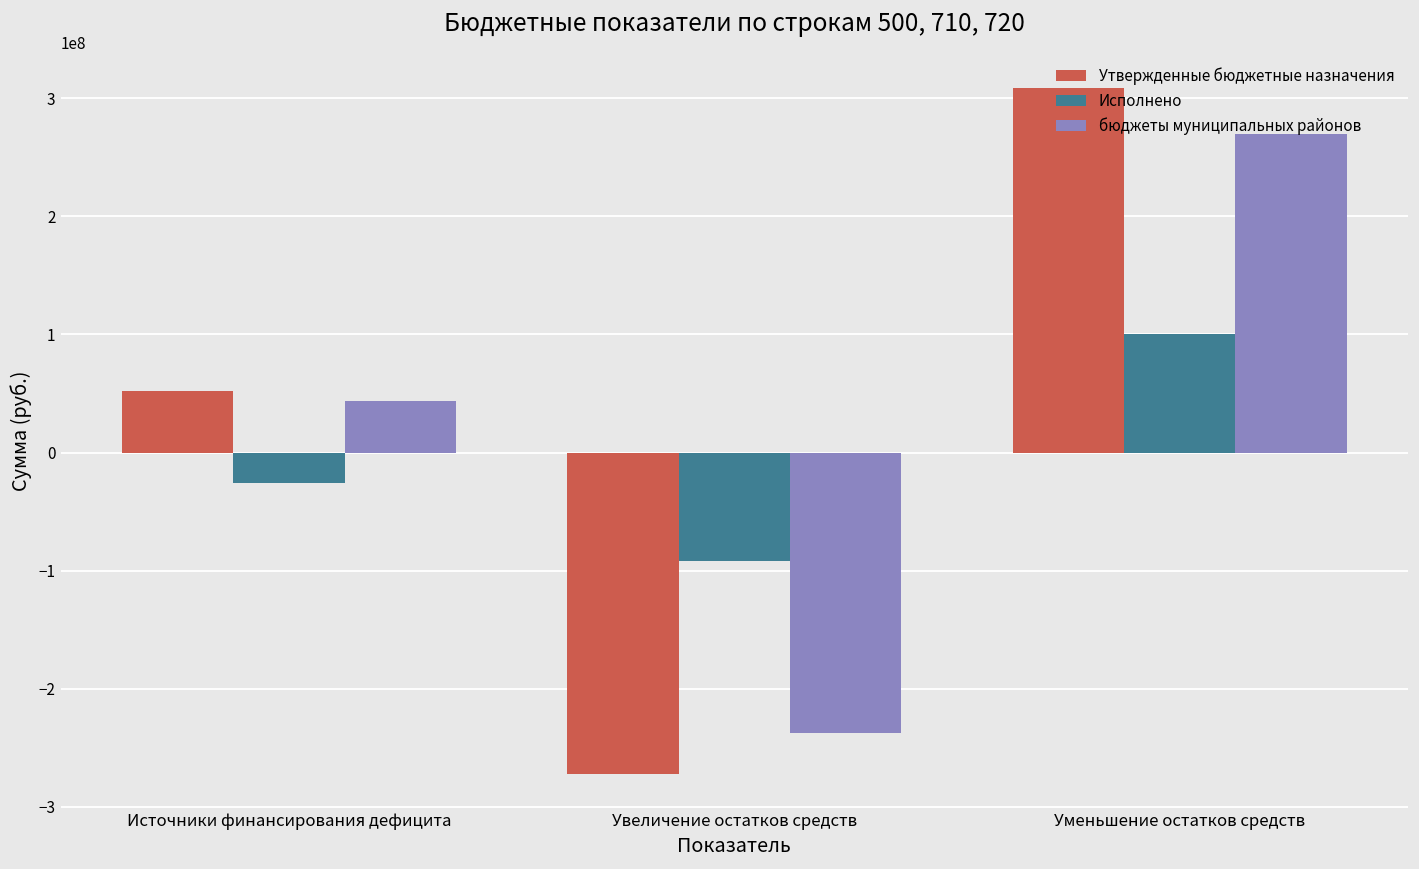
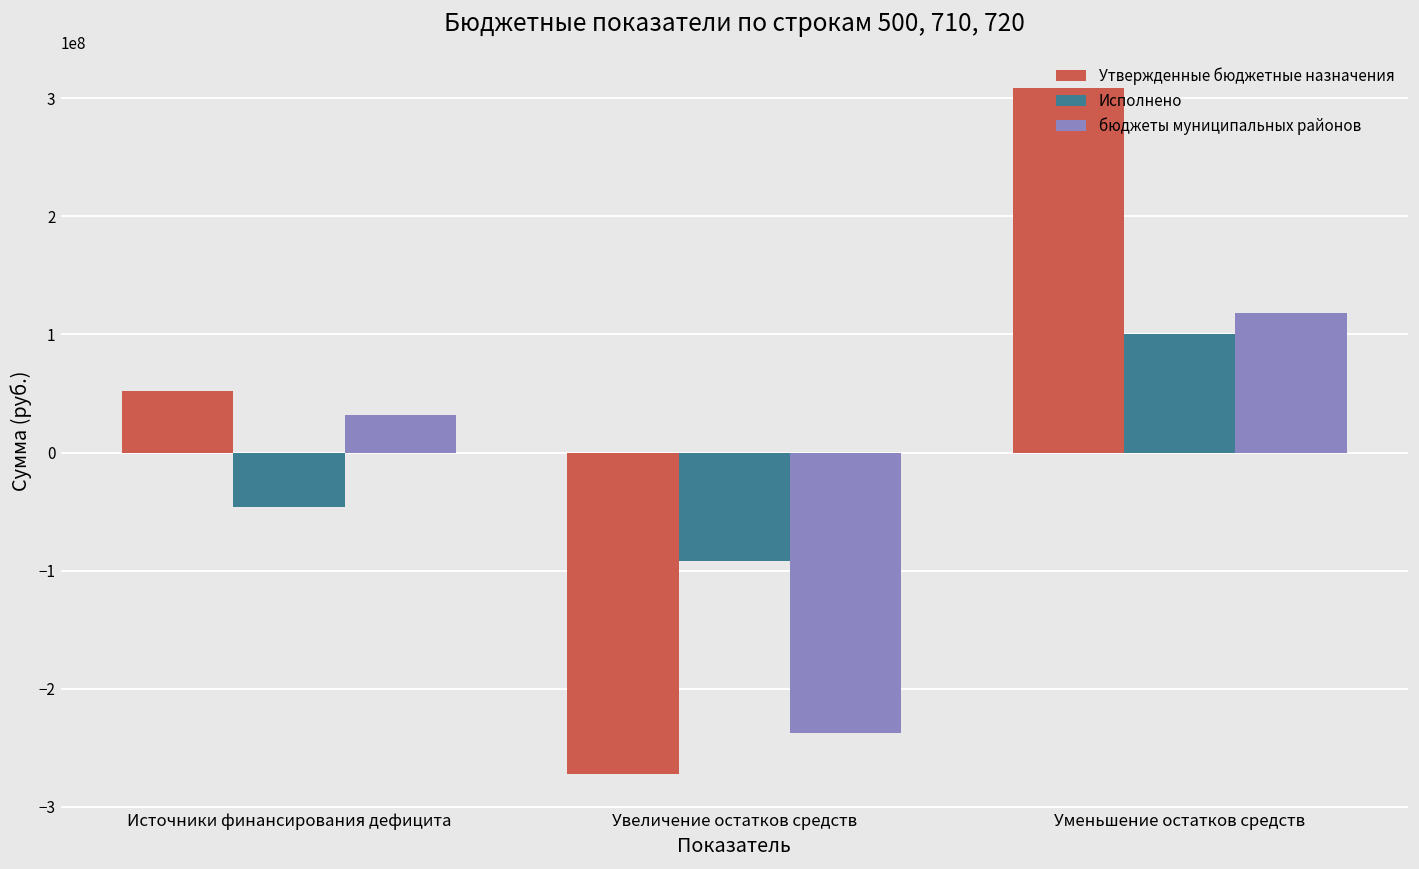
  {
    "Утвержденные бюджетные назначения": {
      "Источники финансирования дефицита": 52000000,
      "Увеличение остатков средств": -272000000,
      "Уменьшение остатков средств": 309000000
    },
    "Исполнено": {
-     "Источники финансирования дефицита": -26000000,
+     "Источники финансирования дефицита": -46000000,
      "Увеличение остатков средств": -92000000,
      "Уменьшение остатков средств": 100000000
    },
    "бюджеты муниципальных районов": {
-     "Источники финансирования дефицита": 43000000,
+     "Источники финансирования дефицита": 32000000,
      "Увеличение остатков средств": -237000000,
-     "Уменьшение остатков средств": 269000000
+     "Уменьшение остатков средств": 118000000
    }
  }
